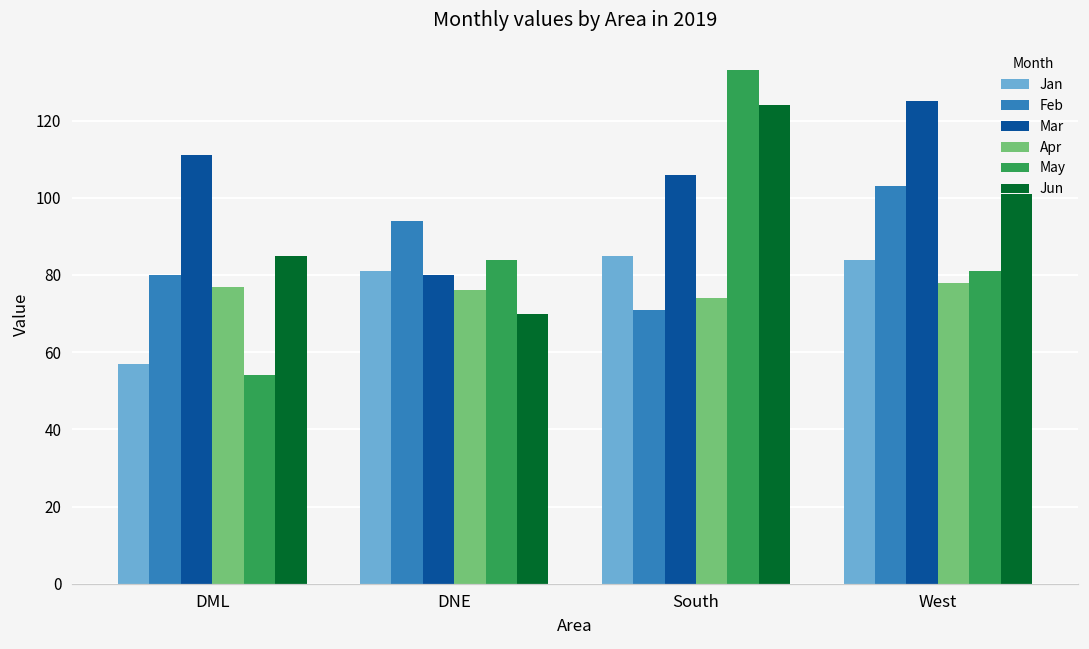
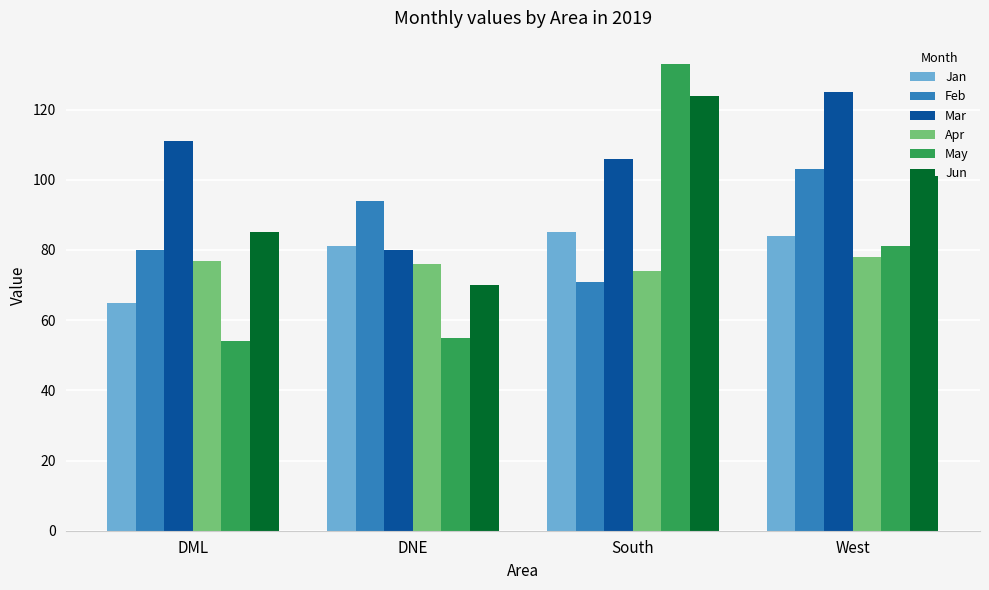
  {
    "Jan": {
-     "DML": 57,
+     "DML": 65,
      "DNE": 81,
      "South": 85,
      "West": 84
    },
    "Feb": {
      "DML": 80,
      "DNE": 94,
      "South": 71,
      "West": 103
    },
    "Mar": {
      "DML": 111,
      "DNE": 80,
      "South": 106,
      "West": 125
    },
    "Apr": {
      "DML": 77,
      "DNE": 76,
      "South": 74,
      "West": 78
    },
    "May": {
      "DML": 54,
-     "DNE": 84,
+     "DNE": 55,
      "South": 133,
      "West": 81
    },
    "Jun": {
      "DML": 85,
      "DNE": 70,
      "South": 124,
      "West": 101
    }
  }
